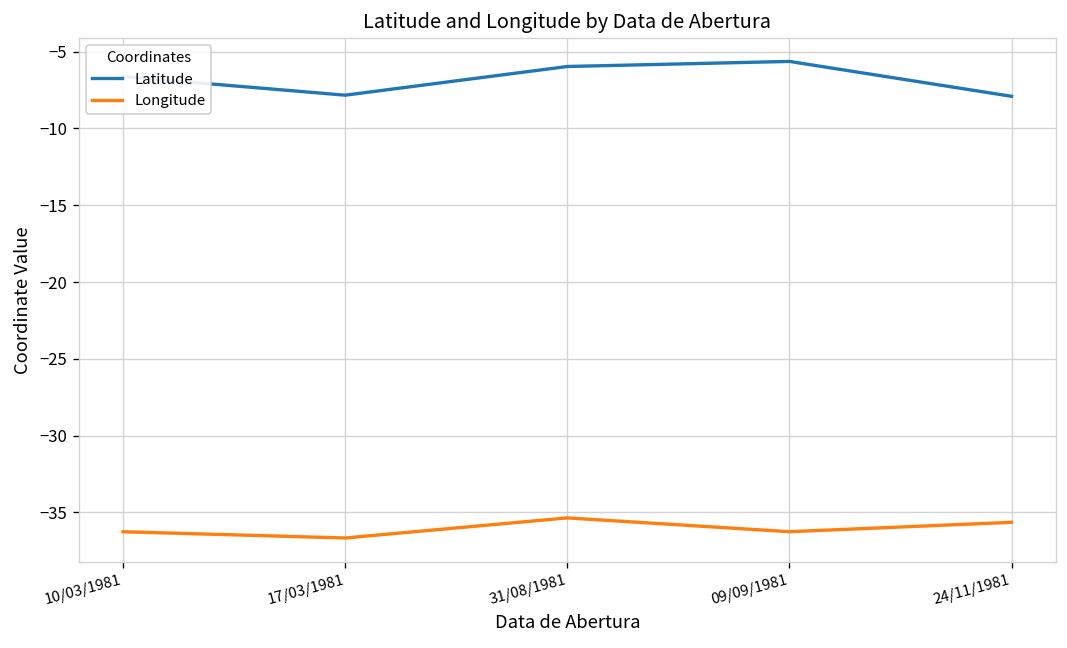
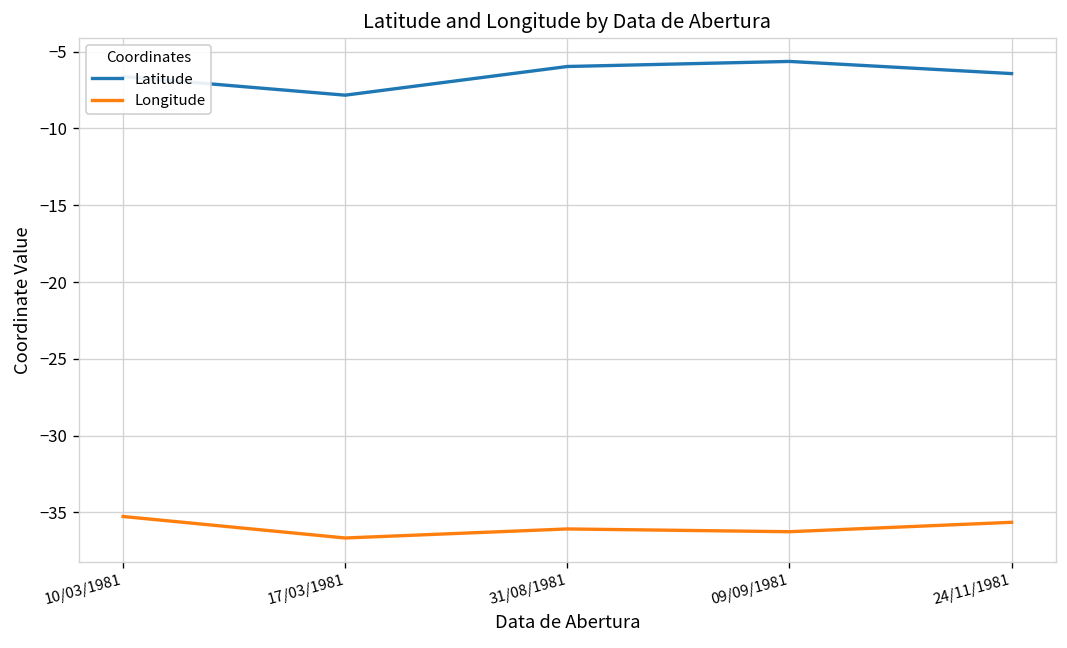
  {
    "Latitude": {
      "17/03/1981": -7.8,
      "31/08/1981": -6.0,
      "09/09/1981": -5.6,
-     "24/11/1981": -7.9
+     "24/11/1981": -6.4
    },
    "Longitude": {
-     "10/03/1981": -36.3,
+     "10/03/1981": -35.3,
      "17/03/1981": -36.7,
-     "31/08/1981": -35.4,
+     "31/08/1981": -36.1,
      "09/09/1981": -36.3,
      "24/11/1981": -35.6
    }
  }
